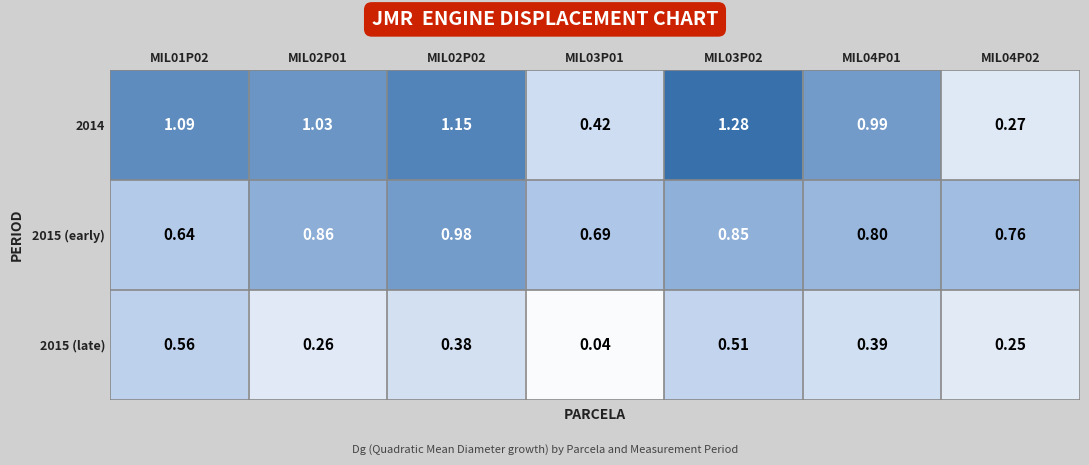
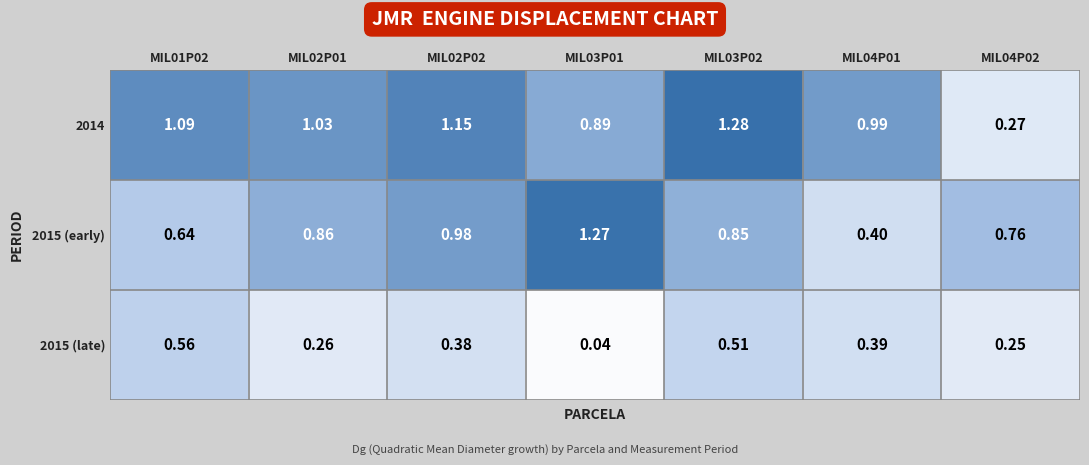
  {
    "2014": {
      "MIL01P02": 1.09,
      "MIL02P01": 1.03,
      "MIL02P02": 1.15,
-     "MIL03P01": 0.42,
+     "MIL03P01": 0.89,
      "MIL03P02": 1.28,
      "MIL04P01": 0.99,
      "MIL04P02": 0.27
    },
    "2015 (early)": {
      "MIL01P02": 0.64,
      "MIL02P01": 0.86,
      "MIL02P02": 0.98,
-     "MIL03P01": 0.69,
+     "MIL03P01": 1.27,
      "MIL03P02": 0.85,
-     "MIL04P01": 0.80,
+     "MIL04P01": 0.40,
      "MIL04P02": 0.76
    },
    "2015 (late)": {
      "MIL01P02": 0.56,
      "MIL02P01": 0.26,
      "MIL02P02": 0.38,
      "MIL03P01": 0.04,
      "MIL03P02": 0.51,
      "MIL04P01": 0.39,
      "MIL04P02": 0.25
    }
  }
